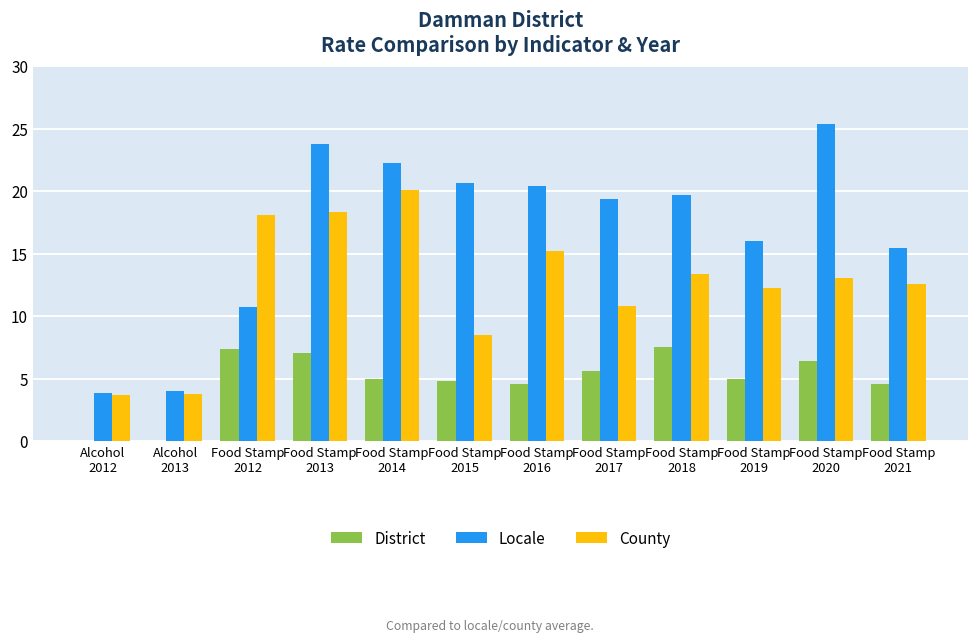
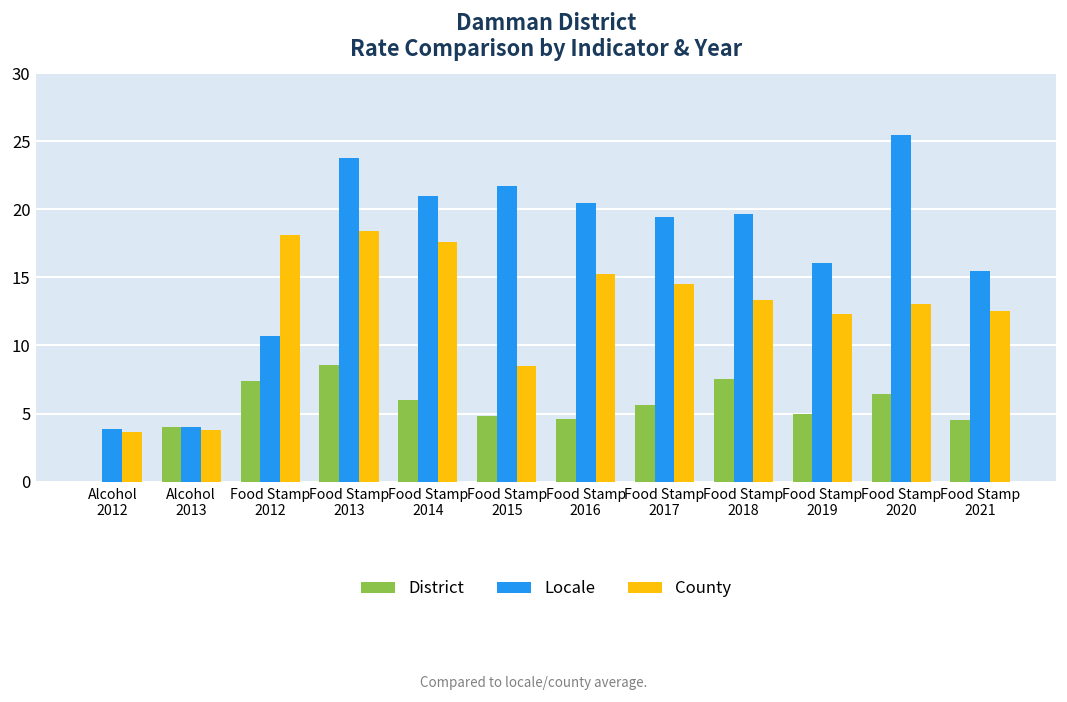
  {
    "District": {
      "Alcohol 2012": 0.0,
-     "Alcohol 2013": 0,
+     "Alcohol 2013": 4,
      "Food Stamp 2012": 7.4,
-     "Food Stamp 2013": 7.0,
-     "Food Stamp 2014": 5.0,
+     "Food Stamp 2013": 8.6,
+     "Food Stamp 2014": 6.0,
      "Food Stamp 2015": 4.8,
      "Food Stamp 2016": 4.6,
      "Food Stamp 2017": 5.6,
      "Food Stamp 2018": 7.5,
      "Food Stamp 2019": 5.0,
      "Food Stamp 2020": 6.4,
      "Food Stamp 2021": 4.5
    },
    "Locale": {
      "Alcohol 2012": 3.9,
      "Alcohol 2013": 4.0,
      "Food Stamp 2012": 10.7,
      "Food Stamp 2013": 23.8,
-     "Food Stamp 2014": 22.3,
-     "Food Stamp 2015": 20.6,
+     "Food Stamp 2014": 21.0,
+     "Food Stamp 2015": 21.7,
      "Food Stamp 2016": 20.5,
      "Food Stamp 2017": 19.4,
      "Food Stamp 2018": 19.7,
      "Food Stamp 2019": 16.1,
      "Food Stamp 2020": 25.4,
      "Food Stamp 2021": 15.5
    },
    "County": {
      "Alcohol 2012": 3.7,
      "Alcohol 2013": 3.8,
      "Food Stamp 2012": 18.1,
      "Food Stamp 2013": 18.4,
-     "Food Stamp 2014": 20.1,
+     "Food Stamp 2014": 17.6,
      "Food Stamp 2015": 8.5,
      "Food Stamp 2016": 15.3,
-     "Food Stamp 2017": 10.8,
+     "Food Stamp 2017": 14.5,
      "Food Stamp 2018": 13.4,
      "Food Stamp 2019": 12.3,
      "Food Stamp 2020": 13.0,
      "Food Stamp 2021": 12.5
    }
  }
